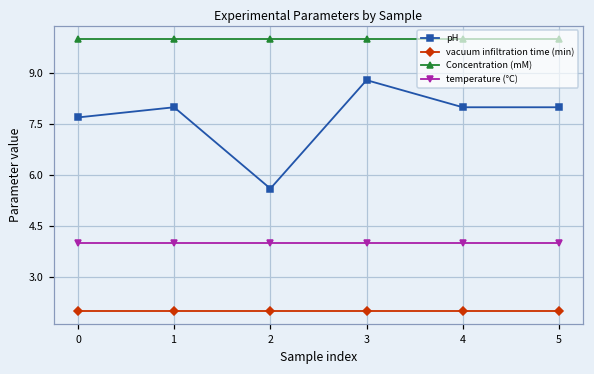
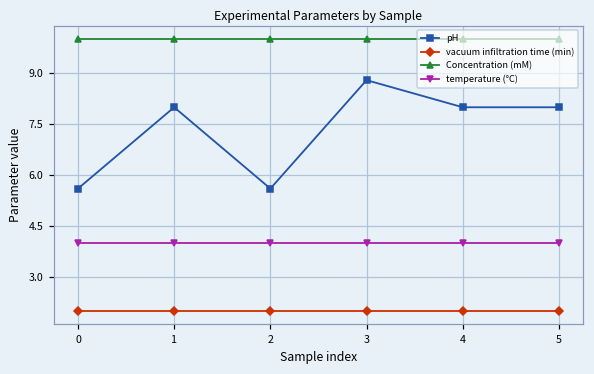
  {
    "pH": {
-     "0": 7.7,
+     "0": 5.6,
      "1": 8.0,
      "2": 5.6,
      "3": 8.8,
      "4": 8.0,
      "5": 8.0
    },
    "vacuum infiltration time (min)": {
      "0": 2.0,
      "1": 2.0,
      "2": 2.0,
      "3": 2.0,
      "4": 2.0,
      "5": 2.0
    },
    "Concentration (mM)": {
      "0": 10.0,
      "1": 10.0,
      "2": 10.0,
      "3": 10.0
    },
    "temperature (°C)": {
      "0": 4.0,
      "1": 4.0,
      "2": 4.0,
      "3": 4.0,
      "4": 4.0,
      "5": 4.0
    }
  }
